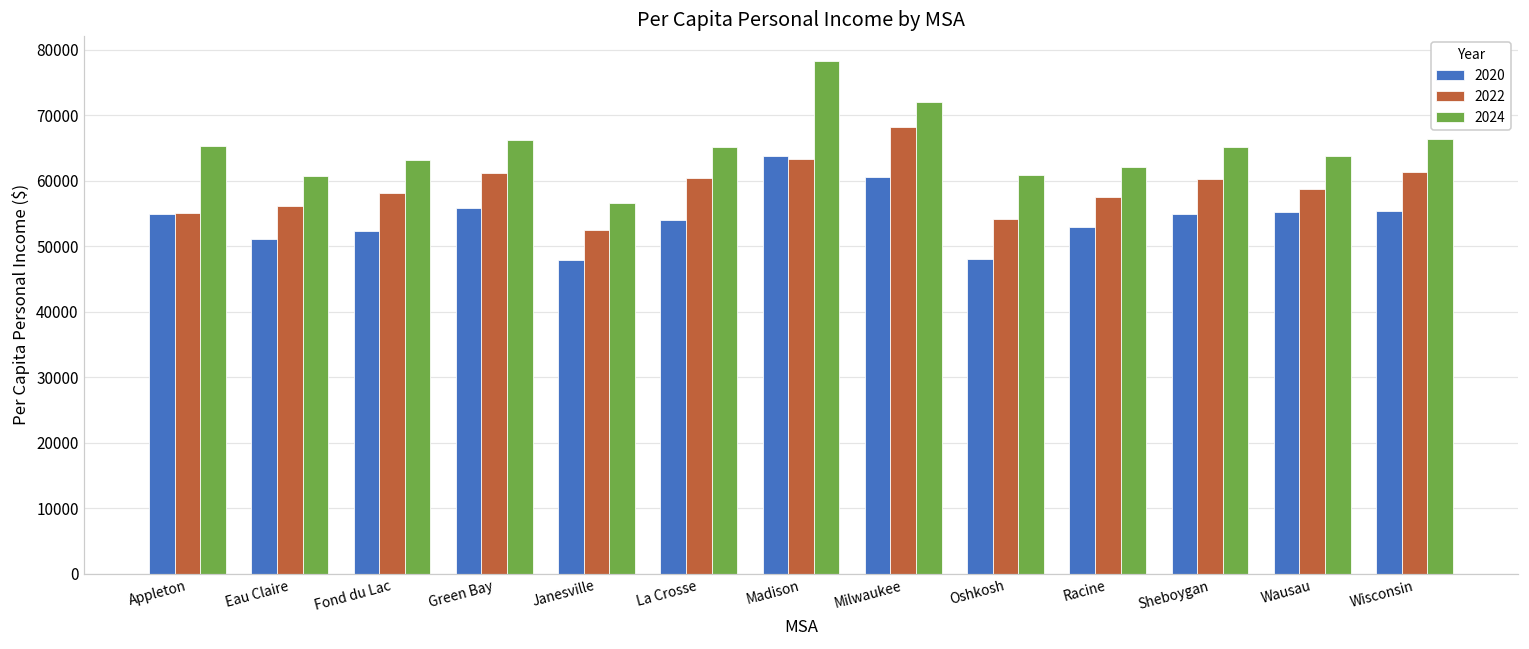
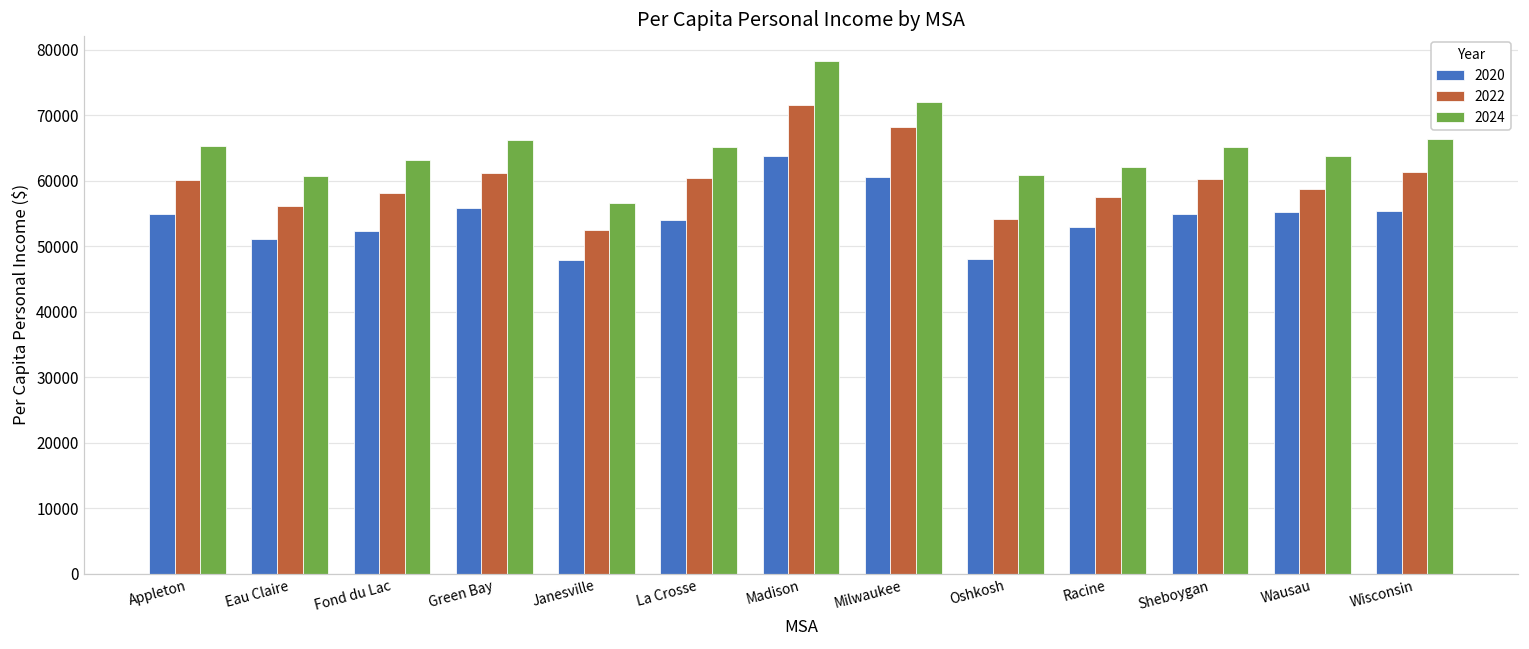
  {
    "2020": {
      "Appleton": 55000,
      "Eau Claire": 51000,
      "Fond du Lac": 52000,
      "Green Bay": 56000,
      "Janesville": 48000,
      "La Crosse": 54000,
      "Madison": 64000,
      "Milwaukee": 61000,
      "Oshkosh": 48000,
      "Racine": 53000,
      "Sheboygan": 55000,
      "Wausau": 55000,
      "Wisconsin": 55000
    },
    "2022": {
-     "Appleton": 55000,
+     "Appleton": 60000,
      "Eau Claire": 56000,
      "Fond du Lac": 58000,
      "Green Bay": 61000,
      "Janesville": 53000,
      "La Crosse": 60000,
-     "Madison": 63000,
+     "Madison": 72000,
      "Milwaukee": 68000,
      "Oshkosh": 54000,
      "Racine": 58000,
      "Sheboygan": 60000,
      "Wausau": 59000,
      "Wisconsin": 61000
    },
    "2024": {
      "Appleton": 65000,
      "Eau Claire": 61000,
      "Fond du Lac": 63000,
      "Green Bay": 66000,
      "Janesville": 57000,
      "La Crosse": 65000,
      "Madison": 78000,
      "Milwaukee": 72000,
      "Oshkosh": 61000,
      "Racine": 62000,
      "Sheboygan": 65000,
      "Wausau": 64000,
      "Wisconsin": 66000
    }
  }
